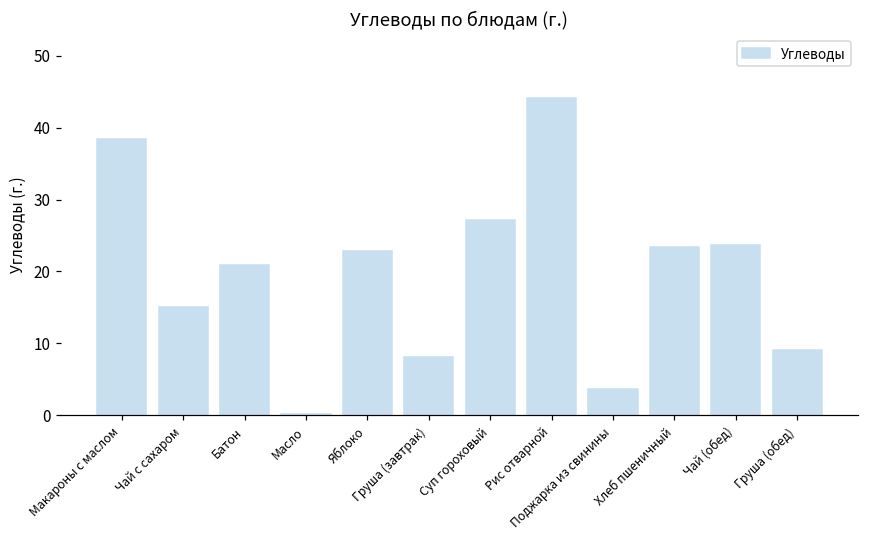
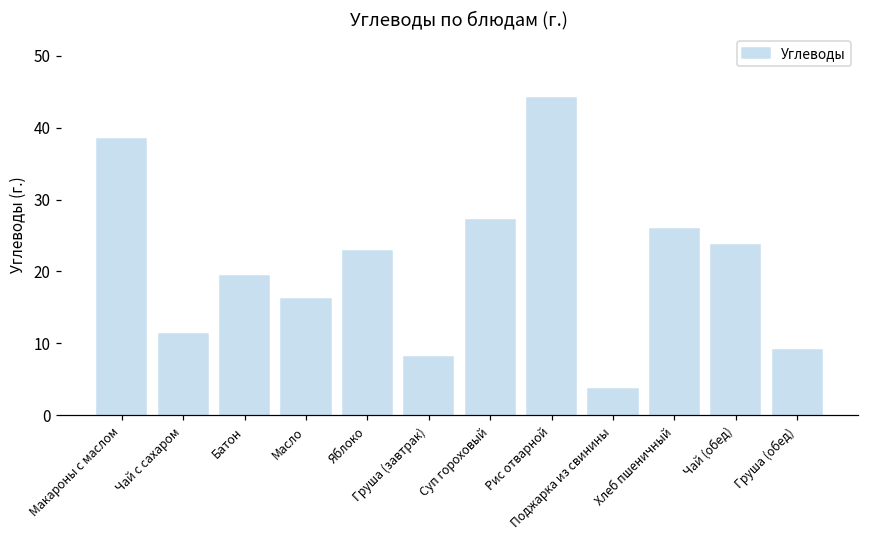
  {
    "Макароны с маслом": 38,
-   "Чай с сахаром": 15,
-   "Батон": 21,
-   "Масло": 0,
+   "Чай с сахаром": 11,
+   "Батон": 19,
+   "Масло": 16,
    "Яблоко": 23,
    "Груша (завтрак)": 8,
    "Суп гороховый": 27,
    "Рис отварной": 44,
    "Поджарка из свинины": 4,
-   "Хлеб пшеничный": 23,
+   "Хлеб пшеничный": 26,
    "Чай (обед)": 24,
    "Груша (обед)": 9
  }
